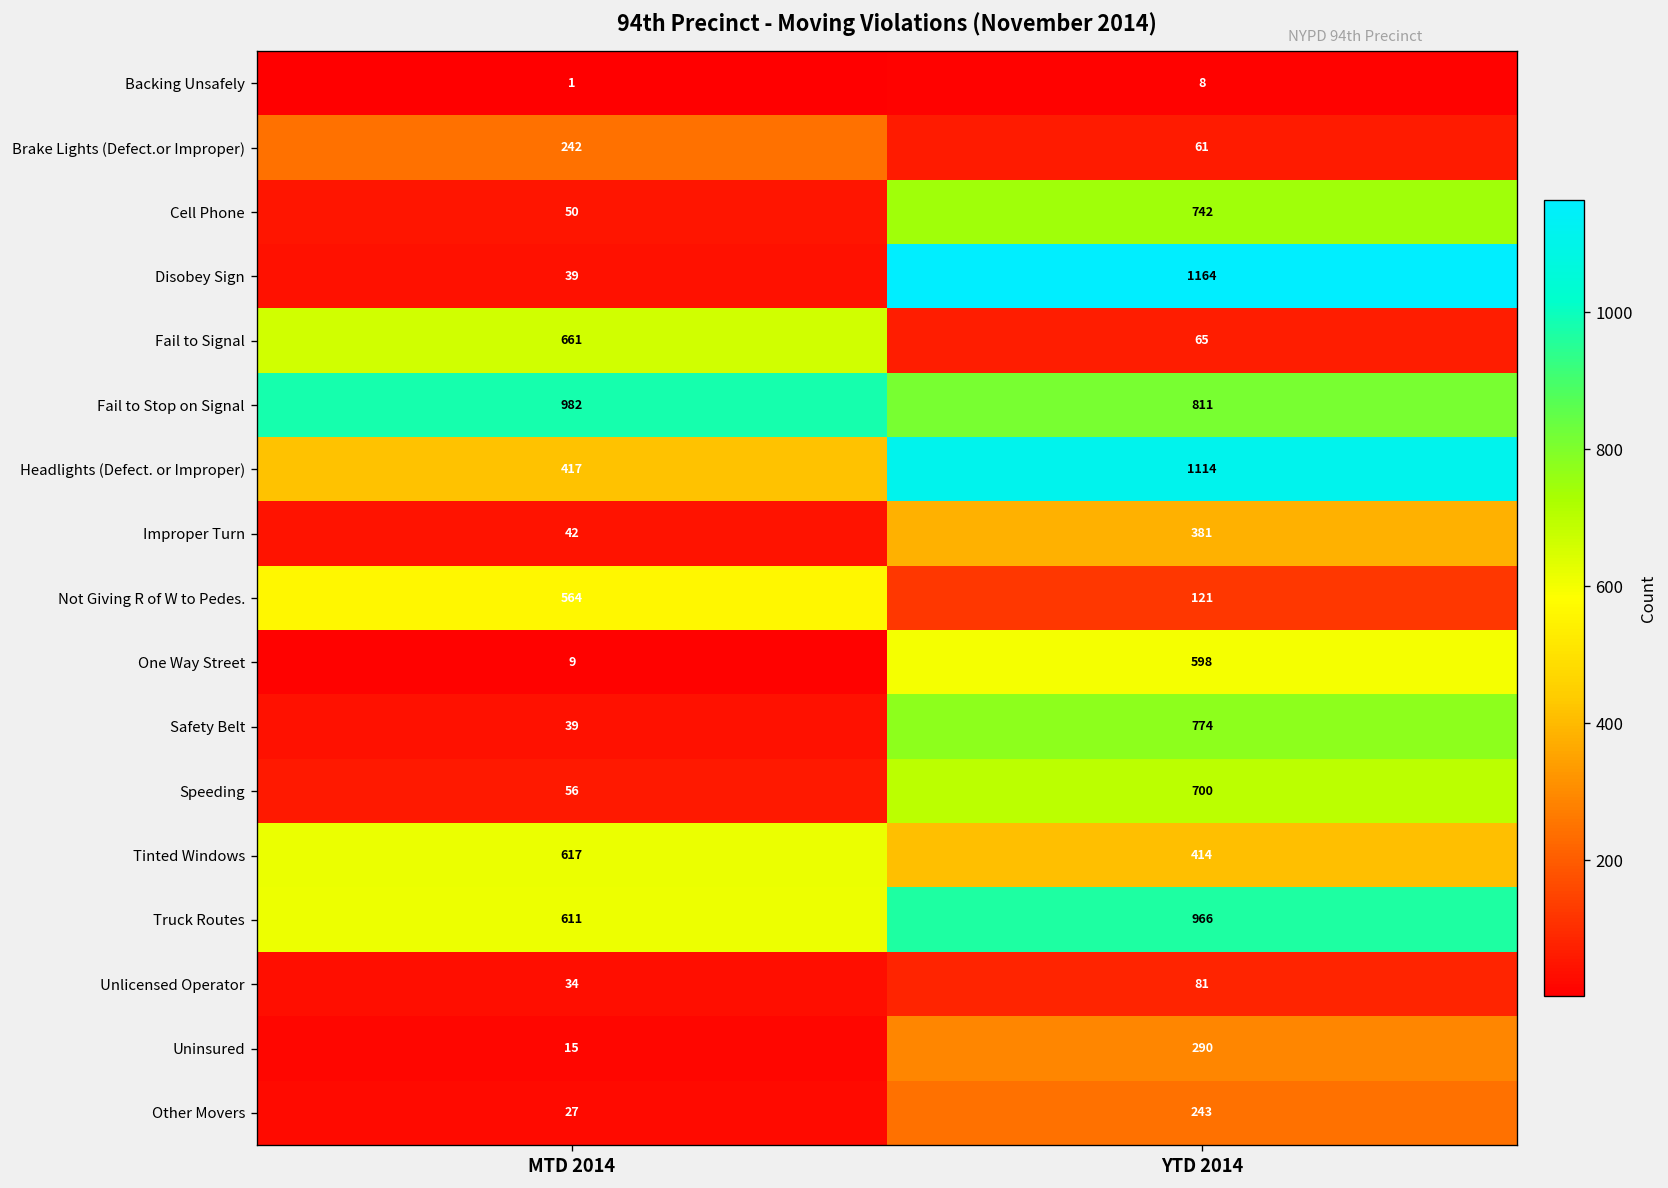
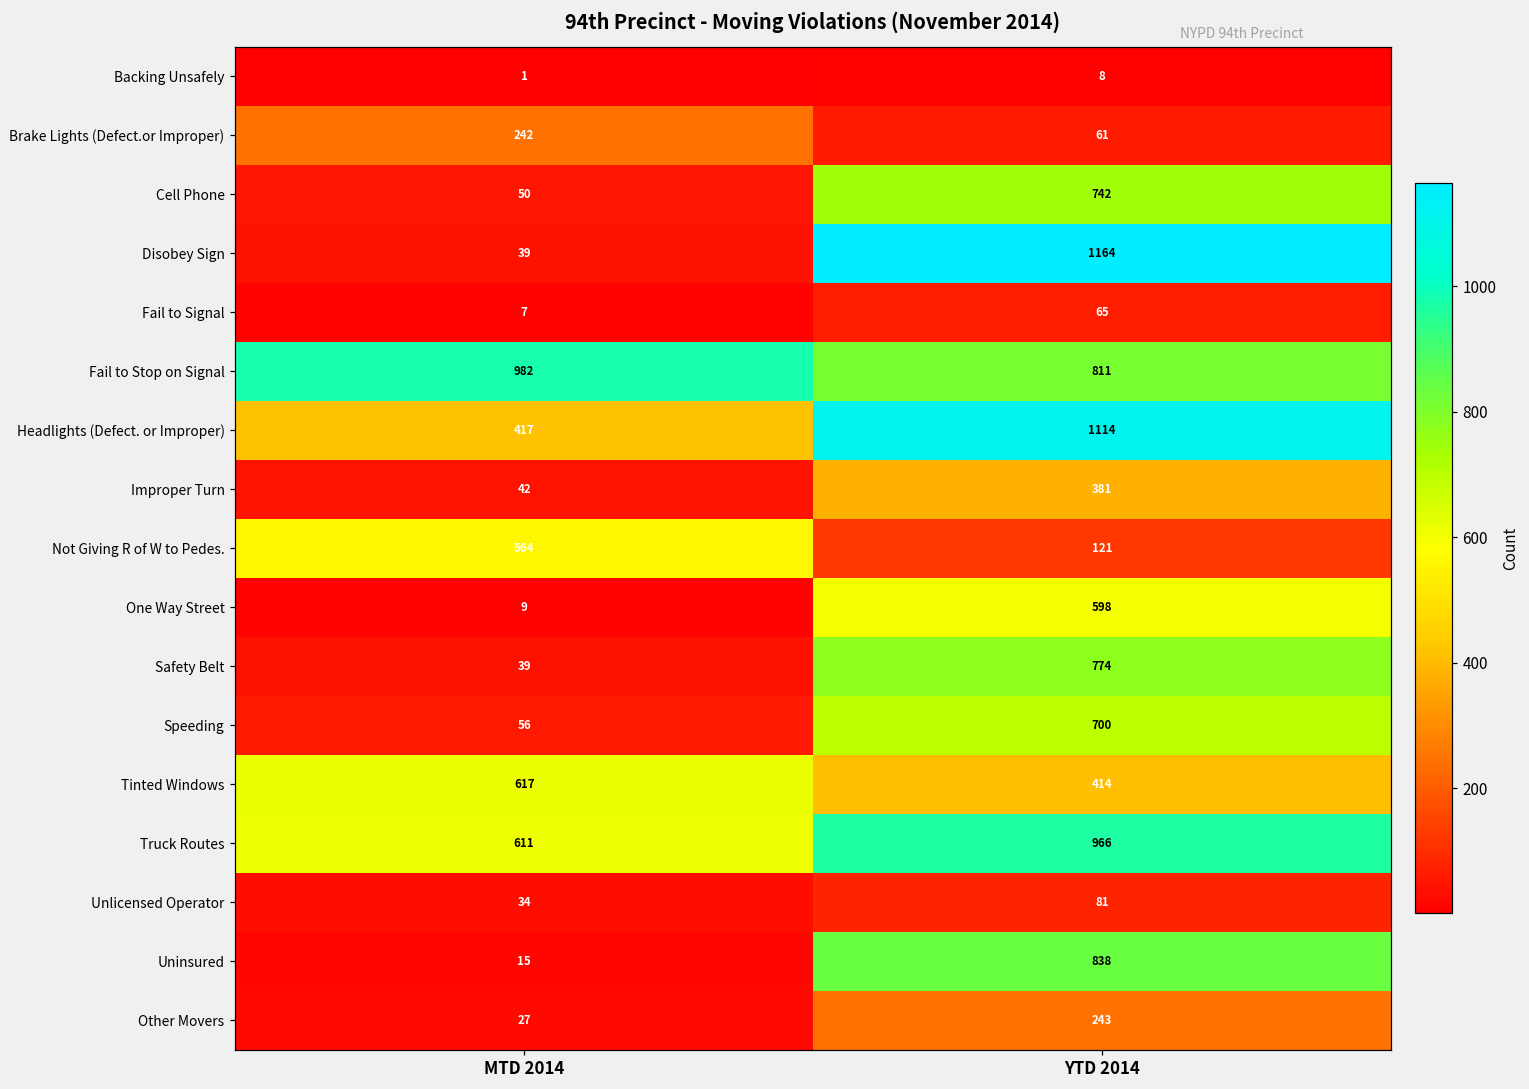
  {
    "Backing Unsafely": {
      "MTD 2014": 1,
      "YTD 2014": 8
    },
    "Brake Lights (Defect.or Improper)": {
      "MTD 2014": 242,
      "YTD 2014": 61
    },
    "Cell Phone": {
      "MTD 2014": 50,
      "YTD 2014": 742
    },
    "Disobey Sign": {
      "MTD 2014": 39,
      "YTD 2014": 1164
    },
    "Fail to Signal": {
-     "MTD 2014": 661,
+     "MTD 2014": 7,
      "YTD 2014": 65
    },
    "Fail to Stop on Signal": {
      "MTD 2014": 982,
      "YTD 2014": 811
    },
    "Headlights (Defect. or Improper)": {
      "MTD 2014": 417,
      "YTD 2014": 1114
    },
    "Improper Turn": {
      "MTD 2014": 42,
      "YTD 2014": 381
    },
    "Not Giving R of W to Pedes.": {
      "MTD 2014": 564,
      "YTD 2014": 121
    },
    "One Way Street": {
      "MTD 2014": 9,
      "YTD 2014": 598
    },
    "Safety Belt": {
      "MTD 2014": 39,
      "YTD 2014": 774
    },
    "Speeding": {
      "MTD 2014": 56,
      "YTD 2014": 700
    },
    "Tinted Windows": {
      "MTD 2014": 617,
      "YTD 2014": 414
    },
    "Truck Routes": {
      "MTD 2014": 611,
      "YTD 2014": 966
    },
    "Unlicensed Operator": {
      "MTD 2014": 34,
      "YTD 2014": 81
    },
    "Uninsured": {
      "MTD 2014": 15,
-     "YTD 2014": 290
+     "YTD 2014": 838
    },
    "Other Movers": {
      "MTD 2014": 27,
      "YTD 2014": 243
    }
  }
